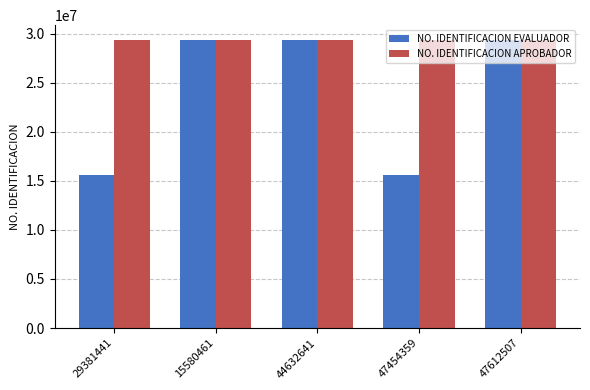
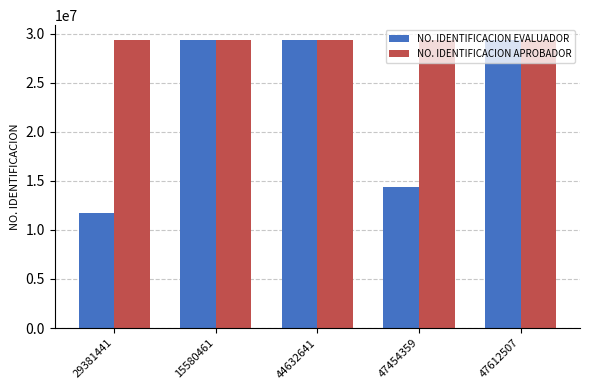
  {
    "NO. IDENTIFICACION EVALUADOR": {
-     "29381441": 16000000,
+     "29381441": 12000000,
      "15580461": 29000000,
      "44632641": 29000000,
-     "47454359": 16000000
+     "47454359": 14000000
    },
    "NO. IDENTIFICACION APROBADOR": {
      "29381441": 29000000,
      "15580461": 29000000,
      "44632641": 29000000
    }
  }
